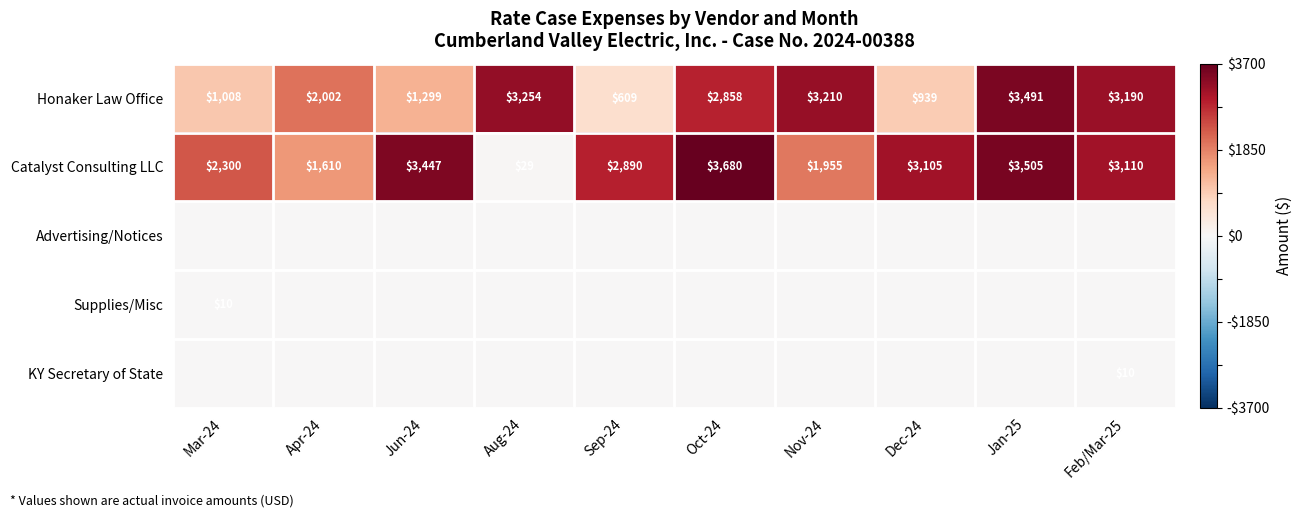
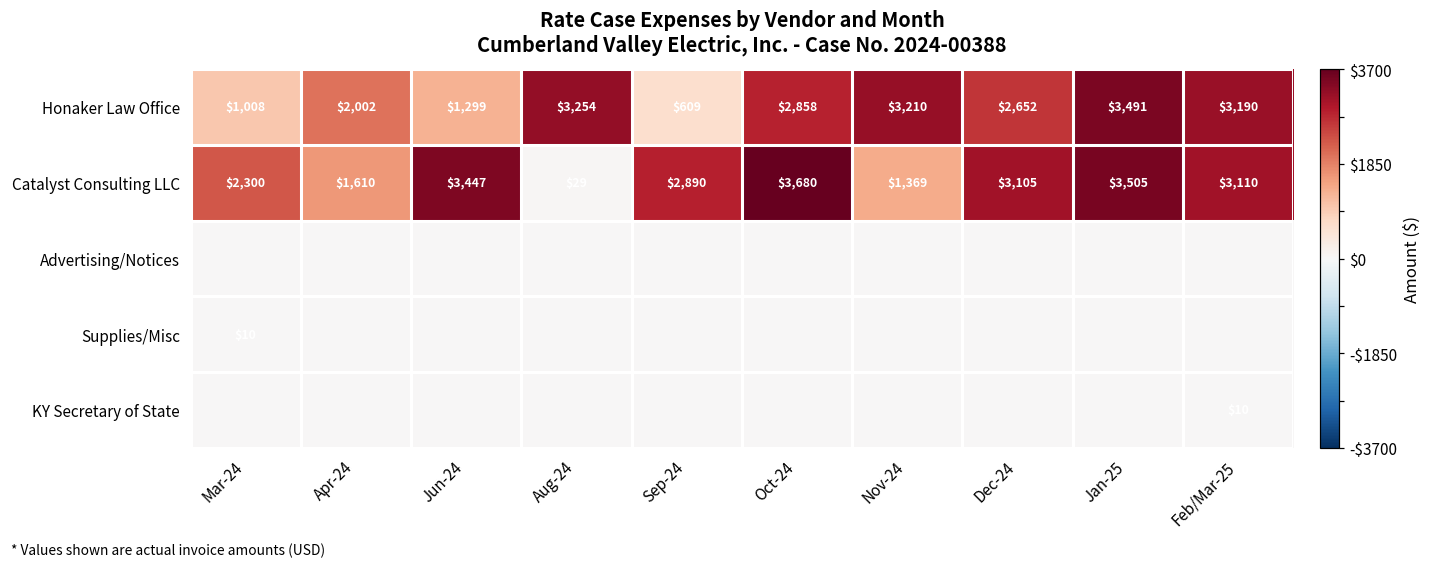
  {
    "Honaker Law Office": {
      "Mar-24": "$1,008",
      "Apr-24": "$2,002",
      "Jun-24": "$1,299",
      "Aug-24": "$3,254",
      "Sep-24": "$609",
      "Oct-24": "$2,858",
      "Nov-24": "$3,210",
-     "Dec-24": "$939",
+     "Dec-24": "$2,652",
      "Jan-25": "$3,491",
      "Feb/Mar-25": "$3,190"
    },
    "Catalyst Consulting LLC": {
      "Mar-24": "$2,300",
      "Apr-24": "$1,610",
      "Jun-24": "$3,447",
      "Sep-24": "$2,890",
      "Oct-24": "$3,680",
-     "Nov-24": "$1,955",
+     "Nov-24": "$1,369",
      "Dec-24": "$3,105",
      "Jan-25": "$3,505",
      "Feb/Mar-25": "$3,110"
    }
  }
